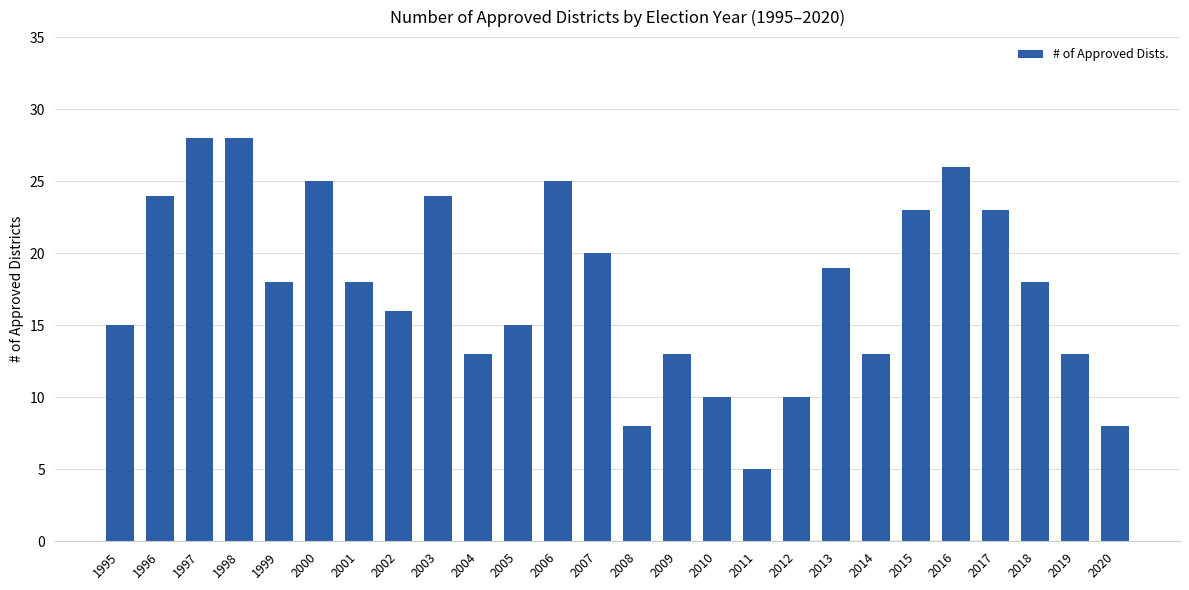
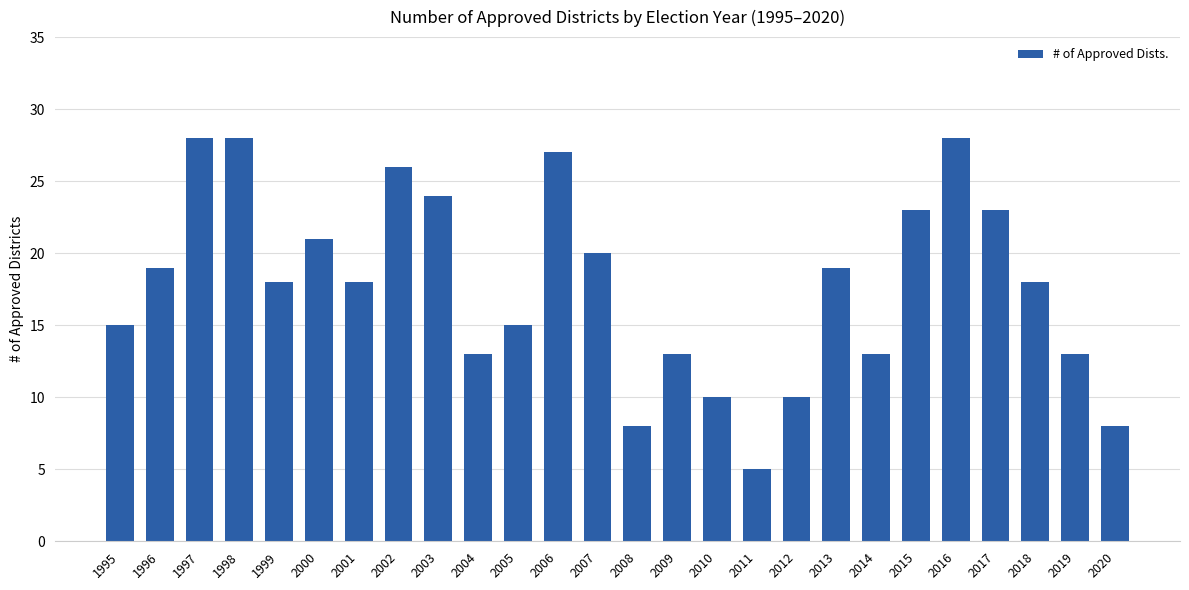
  {
    "1995": 15,
-   "1996": 24,
+   "1996": 19,
    "1997": 28,
    "1998": 28,
    "1999": 18,
-   "2000": 25,
+   "2000": 21,
    "2001": 18,
-   "2002": 16,
+   "2002": 26,
    "2003": 24,
    "2004": 13,
    "2005": 15,
-   "2006": 25,
+   "2006": 27,
    "2007": 20,
    "2008": 8,
    "2009": 13,
    "2010": 10,
    "2011": 5,
    "2012": 10,
    "2013": 19,
    "2014": 13,
    "2015": 23,
-   "2016": 26,
+   "2016": 28,
    "2017": 23,
    "2018": 18,
    "2019": 13,
    "2020": 8
  }
